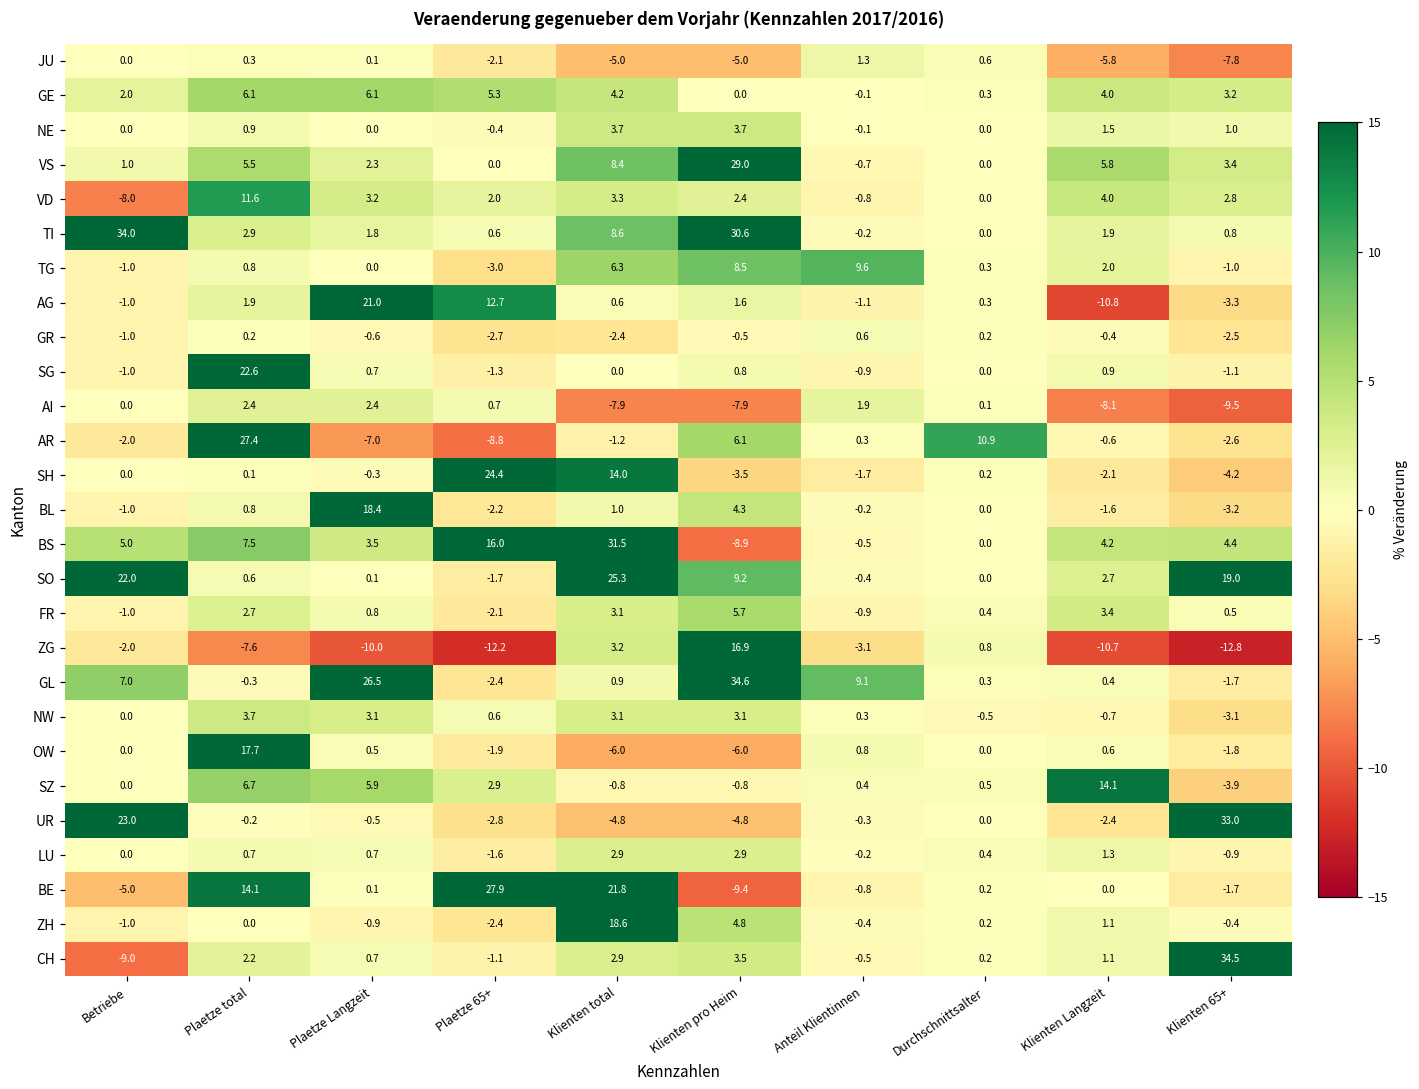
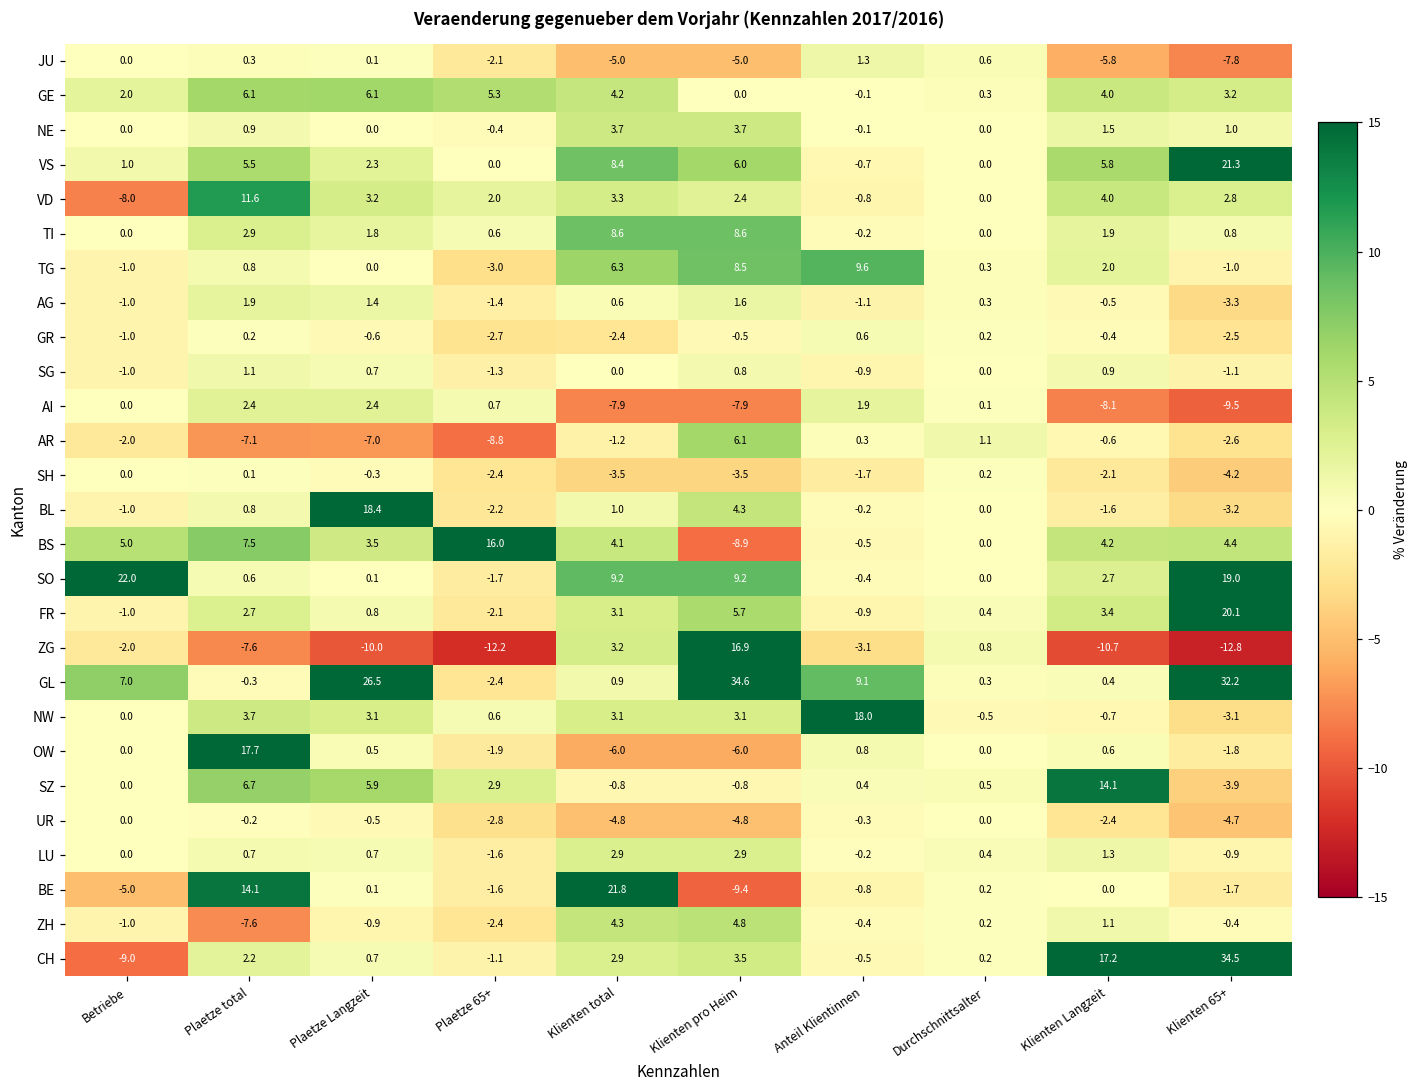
  {
    "VS": {
      "Betriebe": 1.0,
      "Plaetze total": 5.5,
      "Plaetze Langzeit": 2.3,
      "Plaetze 65+": 0.0,
      "Klienten total": 8.4,
-     "Klienten pro Heim": 29.0,
+     "Klienten pro Heim": 6.0,
      "Anteil Klientinnen": -0.7,
      "Durchschnittsalter": 0.0,
      "Klienten Langzeit": 5.8,
-     "Klienten 65+": 3.4
+     "Klienten 65+": 21.3
    },
    "TI": {
-     "Betriebe": 34.0,
+     "Betriebe": 0.0,
      "Plaetze total": 2.9,
      "Plaetze Langzeit": 1.8,
      "Plaetze 65+": 0.6,
      "Klienten total": 8.6,
-     "Klienten pro Heim": 30.6,
+     "Klienten pro Heim": 8.6,
      "Anteil Klientinnen": -0.2,
      "Durchschnittsalter": 0.0,
      "Klienten Langzeit": 1.9,
      "Klienten 65+": 0.8
    },
    "AG": {
      "Betriebe": -1.0,
      "Plaetze total": 1.9,
-     "Plaetze Langzeit": 21.0,
-     "Plaetze 65+": 12.7,
+     "Plaetze Langzeit": 1.4,
+     "Plaetze 65+": -1.4,
      "Klienten total": 0.6,
      "Klienten pro Heim": 1.6,
      "Anteil Klientinnen": -1.1,
      "Durchschnittsalter": 0.3,
-     "Klienten Langzeit": -10.8,
+     "Klienten Langzeit": -0.5,
      "Klienten 65+": -3.3
    },
    "SG": {
      "Betriebe": -1.0,
-     "Plaetze total": 22.6,
+     "Plaetze total": 1.1,
      "Plaetze Langzeit": 0.7,
      "Plaetze 65+": -1.3,
      "Klienten total": 0.0,
      "Klienten pro Heim": 0.8,
      "Anteil Klientinnen": -0.9,
      "Durchschnittsalter": 0.0,
      "Klienten Langzeit": 0.9,
      "Klienten 65+": -1.1
    },
    "AR": {
      "Betriebe": -2.0,
-     "Plaetze total": 27.4,
+     "Plaetze total": -7.1,
      "Plaetze Langzeit": -7.0,
      "Plaetze 65+": -8.8,
      "Klienten total": -1.2,
      "Klienten pro Heim": 6.1,
      "Anteil Klientinnen": 0.3,
-     "Durchschnittsalter": 10.9,
+     "Durchschnittsalter": 1.1,
      "Klienten Langzeit": -0.6,
      "Klienten 65+": -2.6
    },
    "SH": {
      "Betriebe": 0.0,
      "Plaetze total": 0.1,
      "Plaetze Langzeit": -0.3,
-     "Plaetze 65+": 24.4,
-     "Klienten total": 14.0,
+     "Plaetze 65+": -2.4,
+     "Klienten total": -3.5,
      "Klienten pro Heim": -3.5,
      "Anteil Klientinnen": -1.7,
      "Durchschnittsalter": 0.2,
      "Klienten Langzeit": -2.1,
      "Klienten 65+": -4.2
    },
    "BS": {
      "Betriebe": 5.0,
      "Plaetze total": 7.5,
      "Plaetze Langzeit": 3.5,
      "Plaetze 65+": 16.0,
-     "Klienten total": 31.5,
+     "Klienten total": 4.1,
      "Klienten pro Heim": -8.9,
      "Anteil Klientinnen": -0.5,
      "Durchschnittsalter": 0.0,
      "Klienten Langzeit": 4.2,
      "Klienten 65+": 4.4
    },
    "SO": {
      "Betriebe": 22.0,
      "Plaetze total": 0.6,
      "Plaetze Langzeit": 0.1,
      "Plaetze 65+": -1.7,
-     "Klienten total": 25.3,
+     "Klienten total": 9.2,
      "Klienten pro Heim": 9.2,
      "Anteil Klientinnen": -0.4,
      "Durchschnittsalter": 0.0,
      "Klienten Langzeit": 2.7,
      "Klienten 65+": 19.0
    },
    "FR": {
      "Betriebe": -1.0,
      "Plaetze total": 2.7,
      "Plaetze Langzeit": 0.8,
      "Plaetze 65+": -2.1,
      "Klienten total": 3.1,
      "Klienten pro Heim": 5.7,
      "Anteil Klientinnen": -0.9,
      "Durchschnittsalter": 0.4,
      "Klienten Langzeit": 3.4,
-     "Klienten 65+": 0.5
+     "Klienten 65+": 20.1
    },
    "GL": {
      "Betriebe": 7.0,
      "Plaetze total": -0.3,
      "Plaetze Langzeit": 26.5,
      "Plaetze 65+": -2.4,
      "Klienten total": 0.9,
      "Klienten pro Heim": 34.6,
      "Anteil Klientinnen": 9.1,
      "Durchschnittsalter": 0.3,
      "Klienten Langzeit": 0.4,
-     "Klienten 65+": -1.7
+     "Klienten 65+": 32.2
    },
    "NW": {
      "Betriebe": 0.0,
      "Plaetze total": 3.7,
      "Plaetze Langzeit": 3.1,
      "Plaetze 65+": 0.6,
      "Klienten total": 3.1,
      "Klienten pro Heim": 3.1,
-     "Anteil Klientinnen": 0.3,
+     "Anteil Klientinnen": 18.0,
      "Durchschnittsalter": -0.5,
      "Klienten Langzeit": -0.7,
      "Klienten 65+": -3.1
    },
    "UR": {
-     "Betriebe": 23.0,
+     "Betriebe": 0.0,
      "Plaetze total": -0.2,
      "Plaetze Langzeit": -0.5,
      "Plaetze 65+": -2.8,
      "Klienten total": -4.8,
      "Klienten pro Heim": -4.8,
      "Anteil Klientinnen": -0.3,
      "Durchschnittsalter": 0.0,
      "Klienten Langzeit": -2.4,
-     "Klienten 65+": 33.0
+     "Klienten 65+": -4.7
    },
    "BE": {
      "Betriebe": -5.0,
      "Plaetze total": 14.1,
      "Plaetze Langzeit": 0.1,
-     "Plaetze 65+": 27.9,
+     "Plaetze 65+": -1.6,
      "Klienten total": 21.8,
      "Klienten pro Heim": -9.4,
      "Anteil Klientinnen": -0.8,
      "Durchschnittsalter": 0.2,
      "Klienten Langzeit": 0.0,
      "Klienten 65+": -1.7
    },
    "ZH": {
      "Betriebe": -1.0,
-     "Plaetze total": 0.0,
+     "Plaetze total": -7.6,
      "Plaetze Langzeit": -0.9,
      "Plaetze 65+": -2.4,
-     "Klienten total": 18.6,
+     "Klienten total": 4.3,
      "Klienten pro Heim": 4.8,
      "Anteil Klientinnen": -0.4,
      "Durchschnittsalter": 0.2,
      "Klienten Langzeit": 1.1,
      "Klienten 65+": -0.4
    },
    "CH": {
      "Betriebe": -9.0,
      "Plaetze total": 2.2,
      "Plaetze Langzeit": 0.7,
      "Plaetze 65+": -1.1,
      "Klienten total": 2.9,
      "Klienten pro Heim": 3.5,
      "Anteil Klientinnen": -0.5,
      "Durchschnittsalter": 0.2,
-     "Klienten Langzeit": 1.1,
+     "Klienten Langzeit": 17.2,
      "Klienten 65+": 34.5
    }
  }
